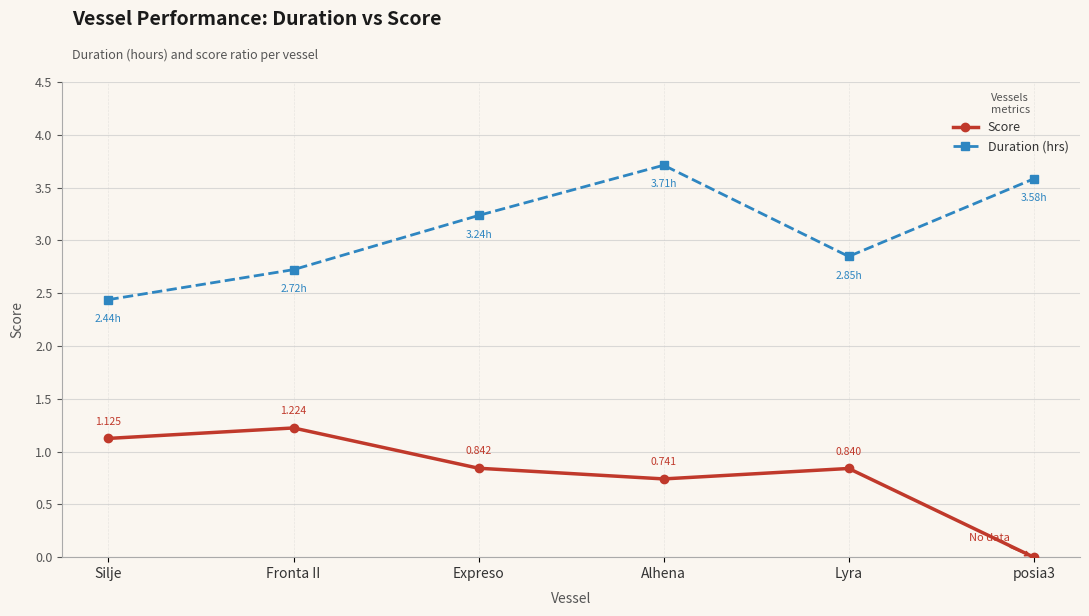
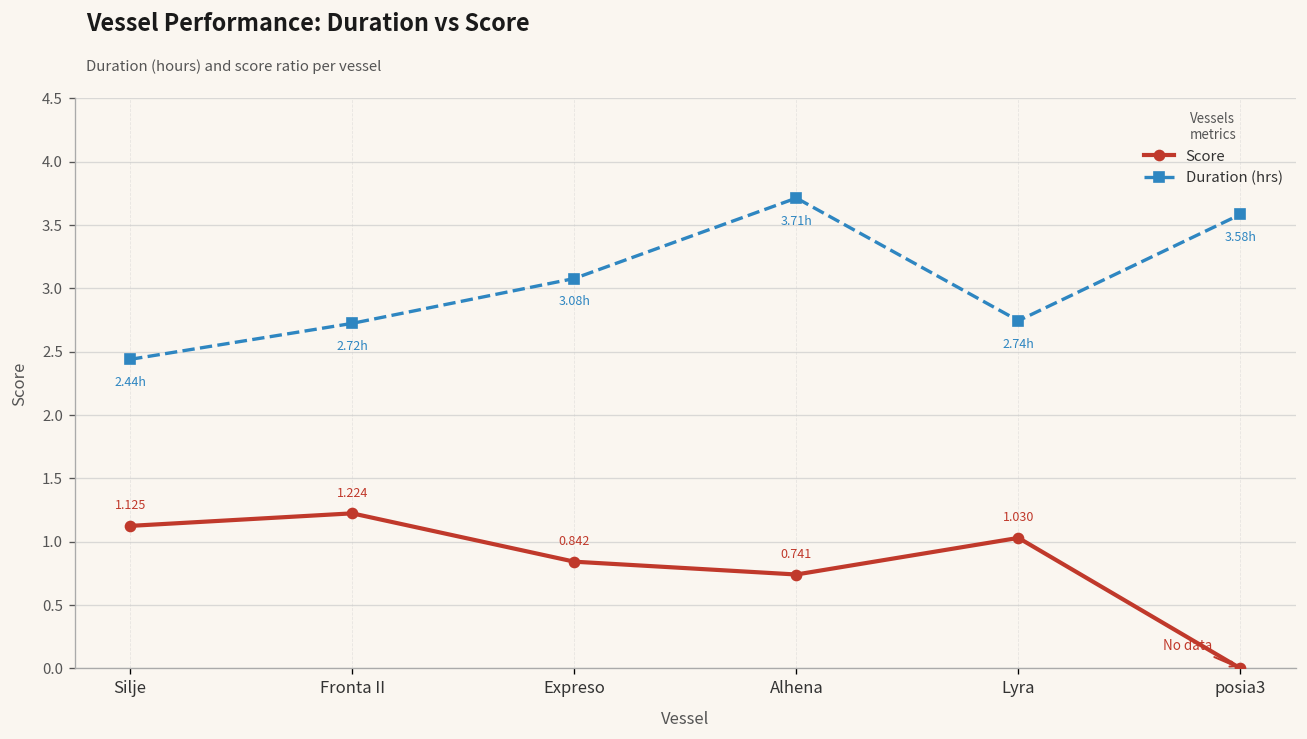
  {
    "Score": {
      "Silje": "1.125",
      "Fronta II": "1.224",
      "Expreso": "0.842",
      "Alhena": "0.741",
-     "Lyra": "0.840"
+     "Lyra": "1.030"
    },
    "Duration (hrs)": {
      "Silje": "2.44h",
      "Fronta II": "2.72h",
-     "Expreso": "3.24h",
+     "Expreso": "3.08h",
      "Alhena": "3.71h",
-     "Lyra": "2.85h",
+     "Lyra": "2.74h",
      "posia3": "3.58h"
    }
  }
